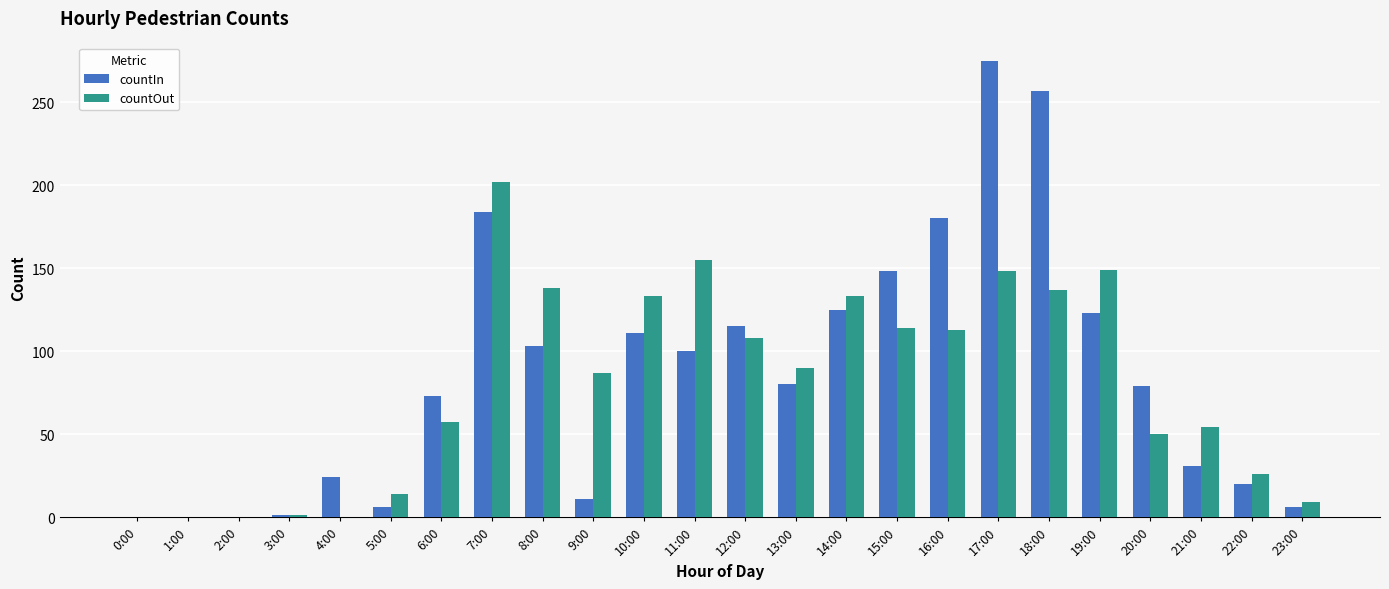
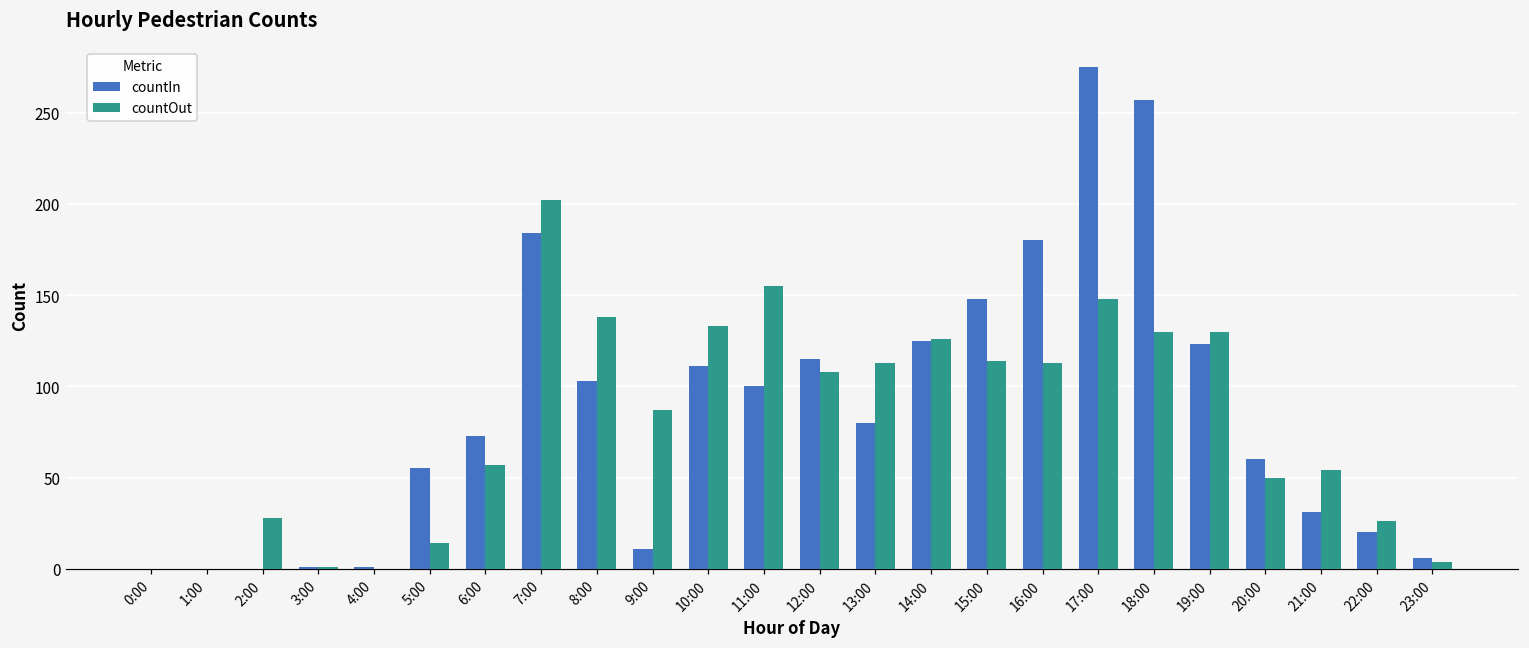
  {
    "countIn": {
      "0:00": 0,
      "1:00": 0,
      "2:00": 0,
-     "4:00": 24,
-     "5:00": 6,
+     "4:00": 1,
+     "5:00": 55,
      "6:00": 73,
      "7:00": 184,
      "8:00": 103,
      "9:00": 11,
      "10:00": 111,
      "11:00": 100,
      "12:00": 115,
      "13:00": 80,
      "14:00": 125,
      "15:00": 148,
      "16:00": 180,
      "17:00": 275,
      "18:00": 257,
      "19:00": 123,
-     "20:00": 79,
+     "20:00": 60,
      "21:00": 31,
      "22:00": 20,
      "23:00": 6
    },
    "countOut": {
      "0:00": 0,
      "1:00": 0,
-     "2:00": 0,
+     "2:00": 28,
      "4:00": 0,
      "5:00": 14,
      "6:00": 57,
      "7:00": 202,
      "8:00": 138,
      "9:00": 87,
      "10:00": 133,
      "11:00": 155,
      "12:00": 108,
-     "13:00": 90,
-     "14:00": 133,
+     "13:00": 113,
+     "14:00": 126,
      "15:00": 114,
      "16:00": 113,
      "17:00": 148,
-     "18:00": 137,
-     "19:00": 149,
+     "18:00": 130,
+     "19:00": 130,
      "20:00": 50,
      "21:00": 54,
      "22:00": 26,
-     "23:00": 9
+     "23:00": 4
    }
  }
